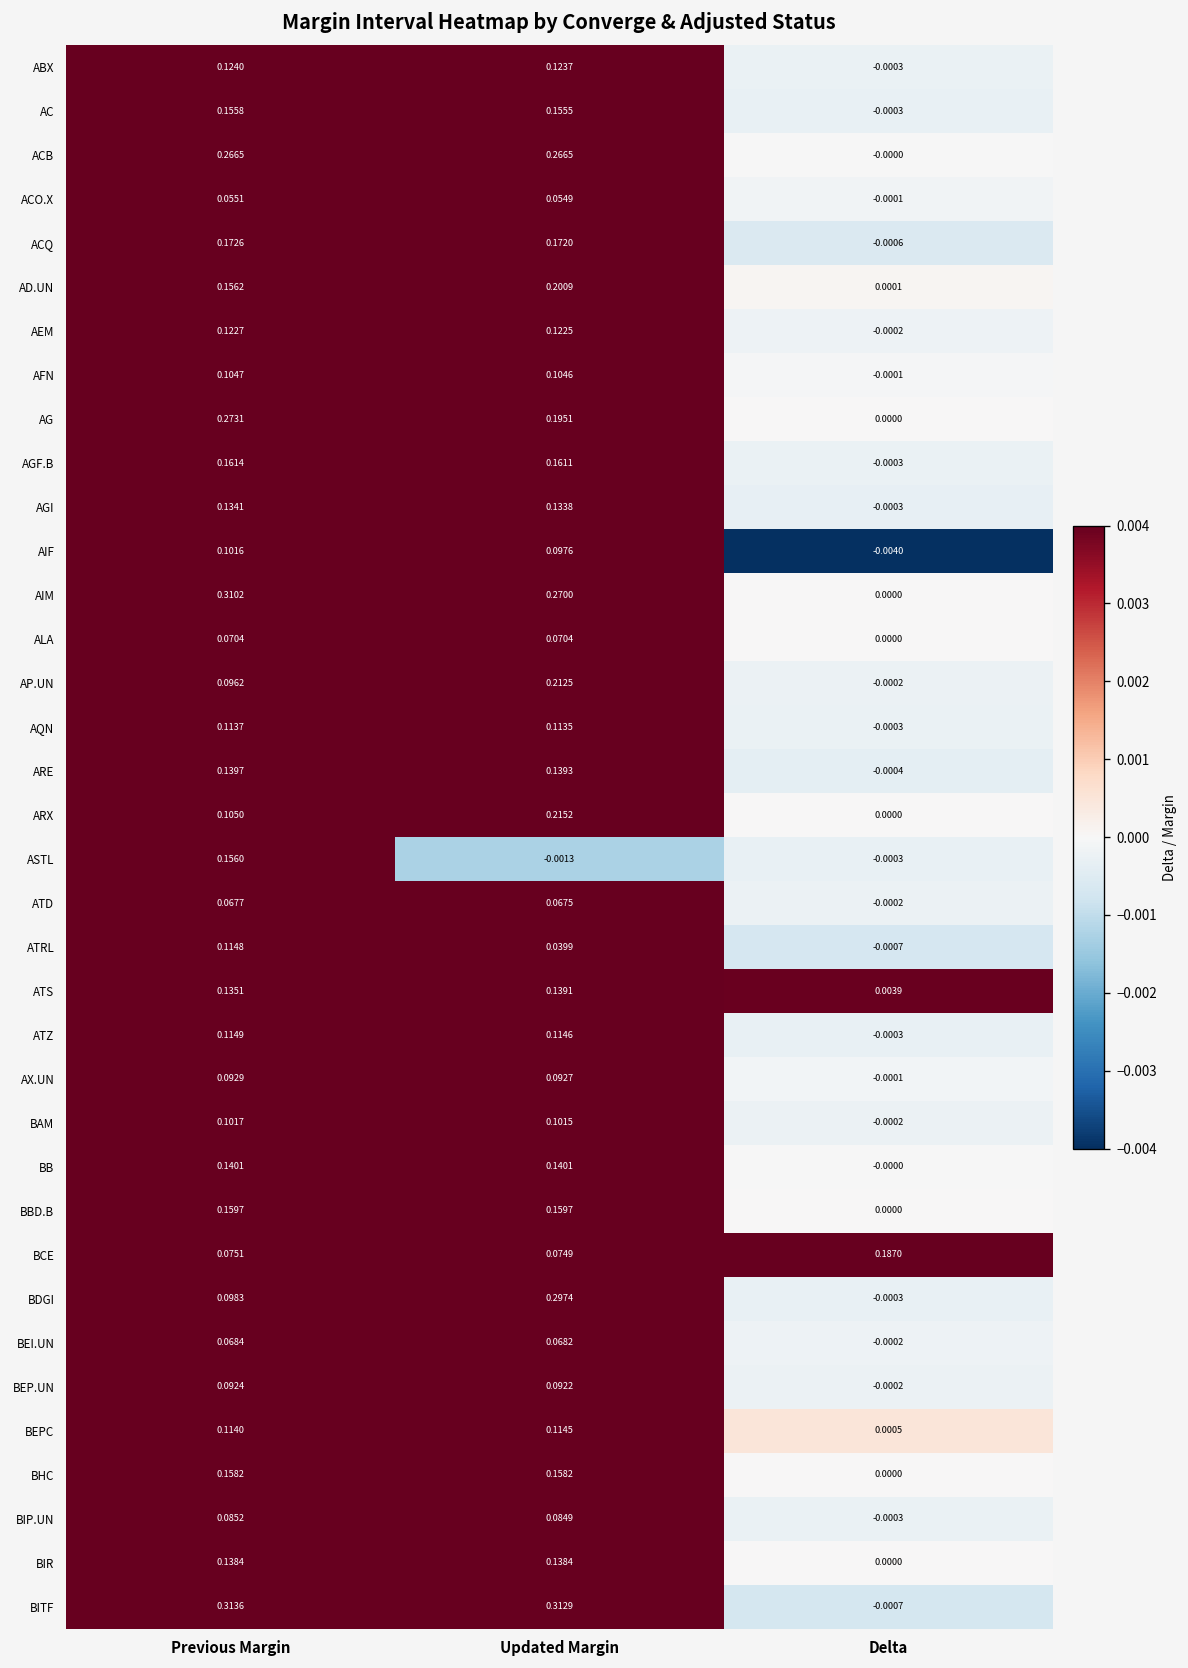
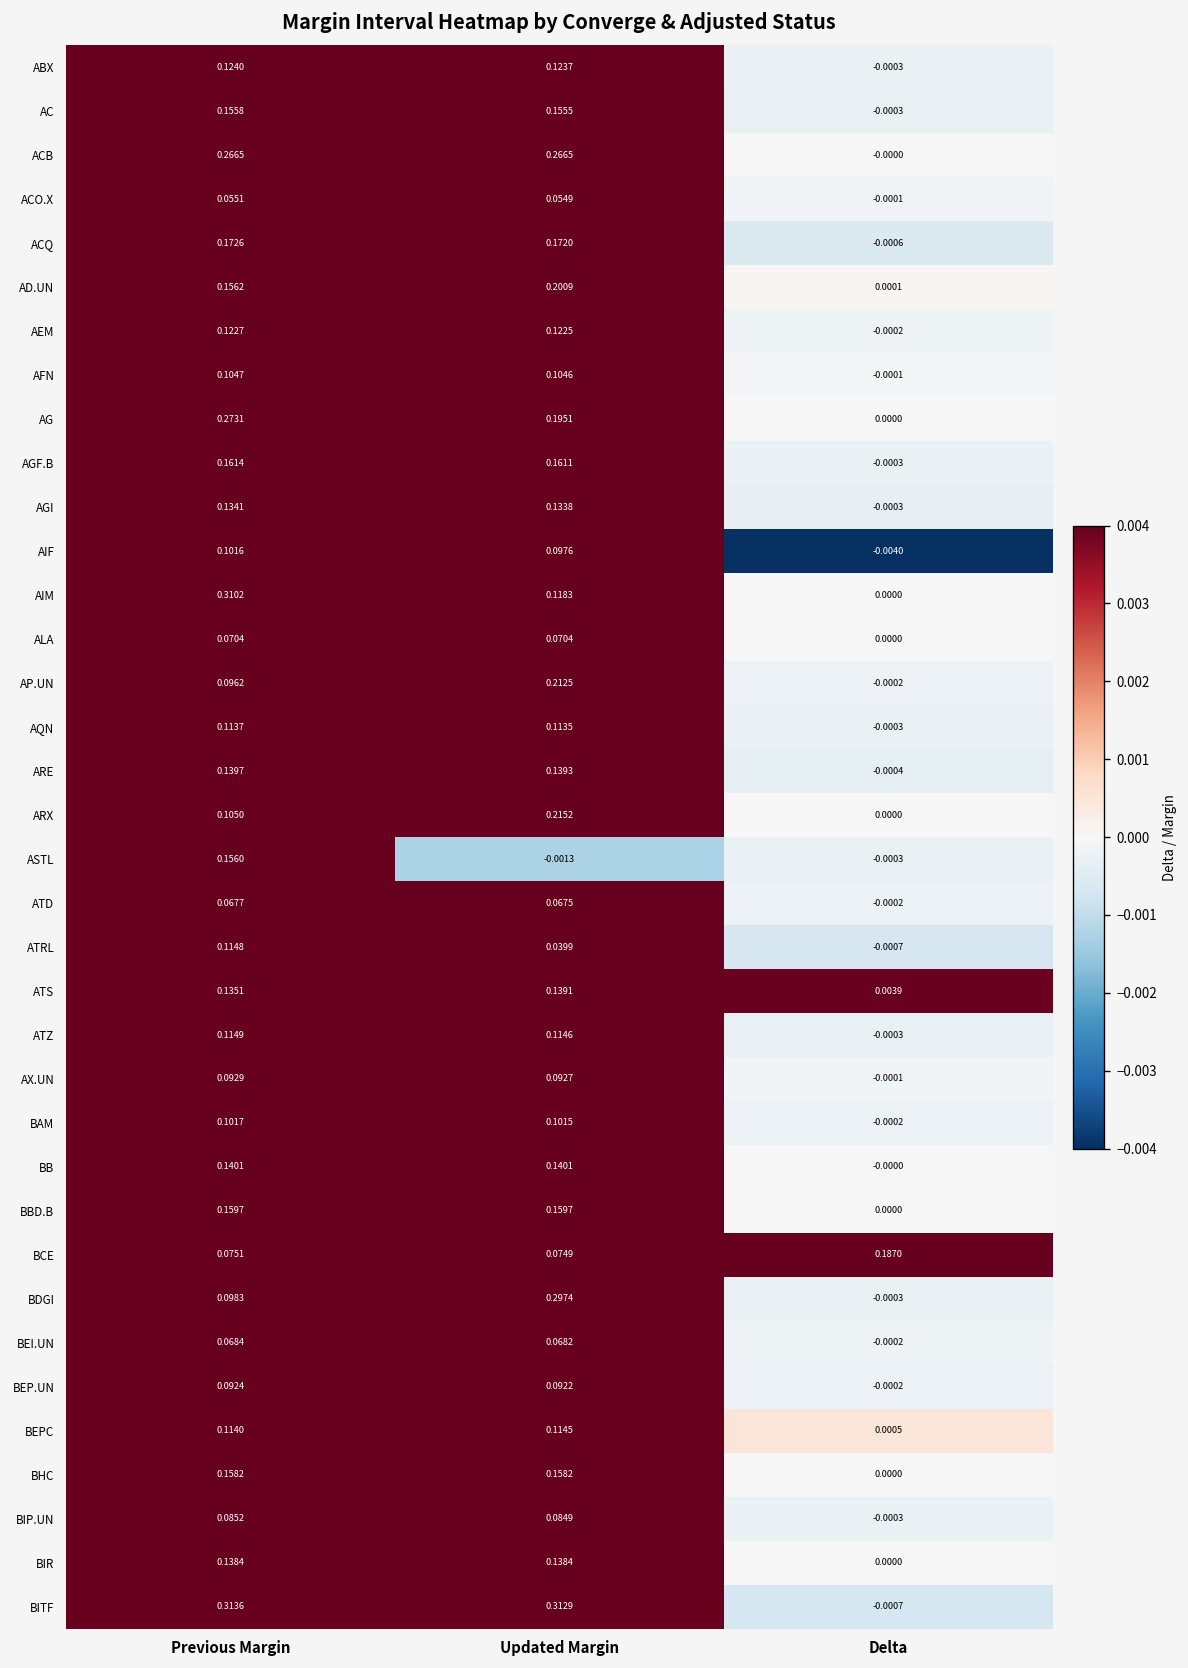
  {
    "ABX": {
      "Previous Margin": 0.1240,
      "Updated Margin": 0.1237,
      "Delta": -0.0003
    },
    "AC": {
      "Previous Margin": 0.1558,
      "Updated Margin": 0.1555,
      "Delta": -0.0003
    },
    "ACB": {
      "Previous Margin": 0.2665,
      "Updated Margin": 0.2665,
      "Delta": -0.0000
    },
    "ACO.X": {
      "Previous Margin": 0.0551,
      "Updated Margin": 0.0549,
      "Delta": -0.0001
    },
    "ACQ": {
      "Previous Margin": 0.1726,
      "Updated Margin": 0.1720,
      "Delta": -0.0006
    },
    "AD.UN": {
      "Previous Margin": 0.1562,
      "Updated Margin": 0.2009,
      "Delta": 0.0001
    },
    "AEM": {
      "Previous Margin": 0.1227,
      "Updated Margin": 0.1225,
      "Delta": -0.0002
    },
    "AFN": {
      "Previous Margin": 0.1047,
      "Updated Margin": 0.1046,
      "Delta": -0.0001
    },
    "AG": {
      "Previous Margin": 0.2731,
      "Updated Margin": 0.1951,
      "Delta": 0.0000
    },
    "AGF.B": {
      "Previous Margin": 0.1614,
      "Updated Margin": 0.1611,
      "Delta": -0.0003
    },
    "AGI": {
      "Previous Margin": 0.1341,
      "Updated Margin": 0.1338,
      "Delta": -0.0003
    },
    "AIF": {
      "Previous Margin": 0.1016,
      "Updated Margin": 0.0976,
      "Delta": -0.0040
    },
    "AIM": {
      "Previous Margin": 0.3102,
-     "Updated Margin": 0.2700,
+     "Updated Margin": 0.1183,
      "Delta": 0.0000
    },
    "ALA": {
      "Previous Margin": 0.0704,
      "Updated Margin": 0.0704,
      "Delta": 0.0000
    },
    "AP.UN": {
      "Previous Margin": 0.0962,
      "Updated Margin": 0.2125,
      "Delta": -0.0002
    },
    "AQN": {
      "Previous Margin": 0.1137,
      "Updated Margin": 0.1135,
      "Delta": -0.0003
    },
    "ARE": {
      "Previous Margin": 0.1397,
      "Updated Margin": 0.1393,
      "Delta": -0.0004
    },
    "ARX": {
      "Previous Margin": 0.1050,
      "Updated Margin": 0.2152,
      "Delta": 0.0000
    },
    "ASTL": {
      "Previous Margin": 0.1560,
      "Updated Margin": -0.0013,
      "Delta": -0.0003
    },
    "ATD": {
      "Previous Margin": 0.0677,
      "Updated Margin": 0.0675,
      "Delta": -0.0002
    },
    "ATRL": {
      "Previous Margin": 0.1148,
      "Updated Margin": 0.0399,
      "Delta": -0.0007
    },
    "ATS": {
      "Previous Margin": 0.1351,
      "Updated Margin": 0.1391,
      "Delta": 0.0039
    },
    "ATZ": {
      "Previous Margin": 0.1149,
      "Updated Margin": 0.1146,
      "Delta": -0.0003
    },
    "AX.UN": {
      "Previous Margin": 0.0929,
      "Updated Margin": 0.0927,
      "Delta": -0.0001
    },
    "BAM": {
      "Previous Margin": 0.1017,
      "Updated Margin": 0.1015,
      "Delta": -0.0002
    },
    "BB": {
      "Previous Margin": 0.1401,
      "Updated Margin": 0.1401,
      "Delta": -0.0000
    },
    "BBD.B": {
      "Previous Margin": 0.1597,
      "Updated Margin": 0.1597,
      "Delta": 0.0000
    },
    "BCE": {
      "Previous Margin": 0.0751,
      "Updated Margin": 0.0749,
      "Delta": 0.1870
    },
    "BDGI": {
      "Previous Margin": 0.0983,
      "Updated Margin": 0.2974,
      "Delta": -0.0003
    },
    "BEI.UN": {
      "Previous Margin": 0.0684,
      "Updated Margin": 0.0682,
      "Delta": -0.0002
    },
    "BEP.UN": {
      "Previous Margin": 0.0924,
      "Updated Margin": 0.0922,
      "Delta": -0.0002
    },
    "BEPC": {
      "Previous Margin": 0.1140,
      "Updated Margin": 0.1145,
      "Delta": 0.0005
    },
    "BHC": {
      "Previous Margin": 0.1582,
      "Updated Margin": 0.1582,
      "Delta": 0.0000
    },
    "BIP.UN": {
      "Previous Margin": 0.0852,
      "Updated Margin": 0.0849,
      "Delta": -0.0003
    },
    "BIR": {
      "Previous Margin": 0.1384,
      "Updated Margin": 0.1384,
      "Delta": 0.0000
    },
    "BITF": {
      "Previous Margin": 0.3136,
      "Updated Margin": 0.3129,
      "Delta": -0.0007
    }
  }
